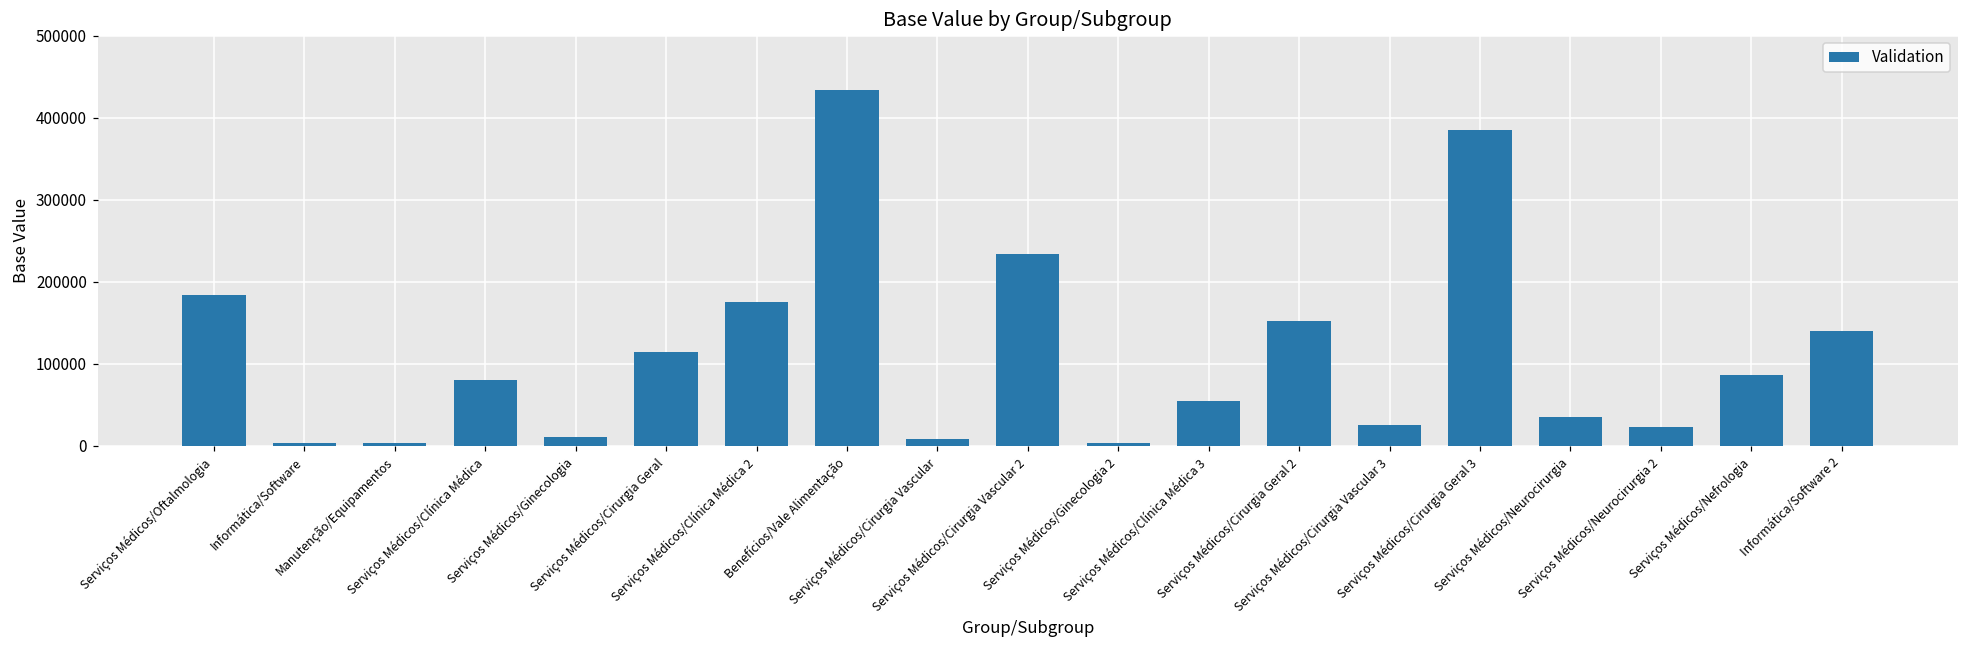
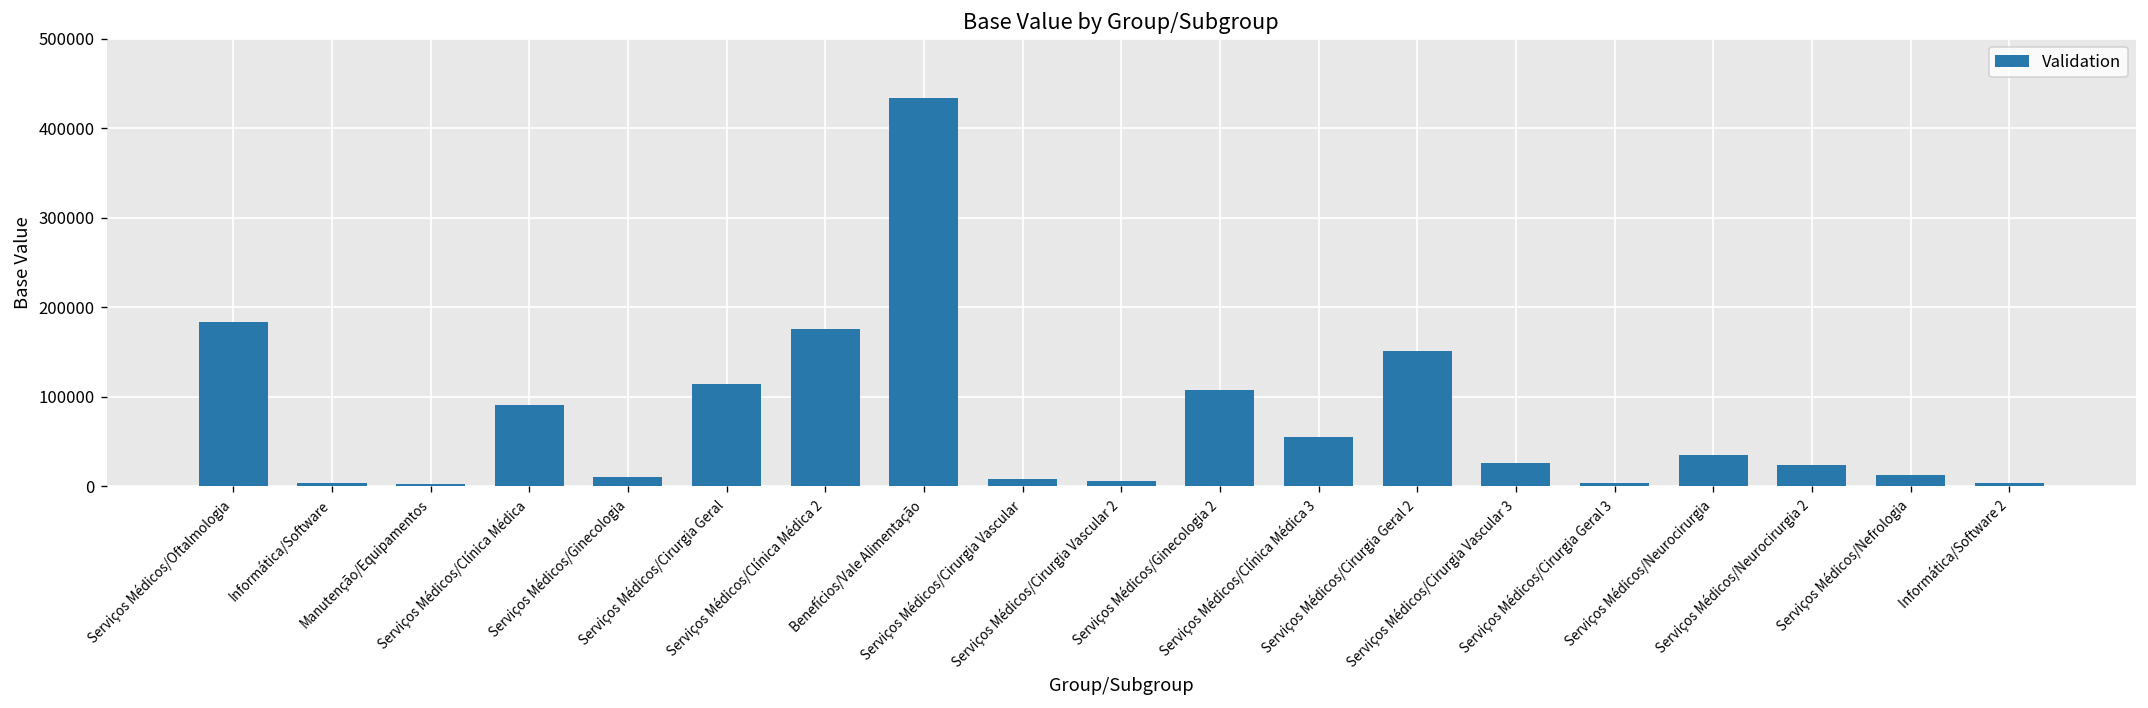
  {
    "Serviços Médicos/Oftalmologia": 180000,
    "Informática/Software": 0,
-   "Serviços Médicos/Clínica Médica": 80000,
+   "Serviços Médicos/Clínica Médica": 90000,
    "Serviços Médicos/Ginecologia": 10000,
    "Serviços Médicos/Cirurgia Geral": 110000,
    "Serviços Médicos/Clínica Médica 2": 180000,
    "Benefícios/Vale Alimentação": 430000,
    "Serviços Médicos/Cirurgia Vascular": 10000,
-   "Serviços Médicos/Cirurgia Vascular 2": 230000,
-   "Serviços Médicos/Ginecologia 2": 0,
+   "Serviços Médicos/Cirurgia Vascular 2": 10000,
+   "Serviços Médicos/Ginecologia 2": 110000,
    "Serviços Médicos/Clínica Médica 3": 50000,
    "Serviços Médicos/Cirurgia Geral 2": 150000,
    "Serviços Médicos/Cirurgia Vascular 3": 30000,
-   "Serviços Médicos/Cirurgia Geral 3": 380000,
+   "Serviços Médicos/Cirurgia Geral 3": 0,
    "Serviços Médicos/Neurocirurgia": 30000,
    "Serviços Médicos/Neurocirurgia 2": 20000,
-   "Serviços Médicos/Nefrologia": 90000,
-   "Informática/Software 2": 140000
+   "Serviços Médicos/Nefrologia": 10000,
+   "Informática/Software 2": 0
  }
